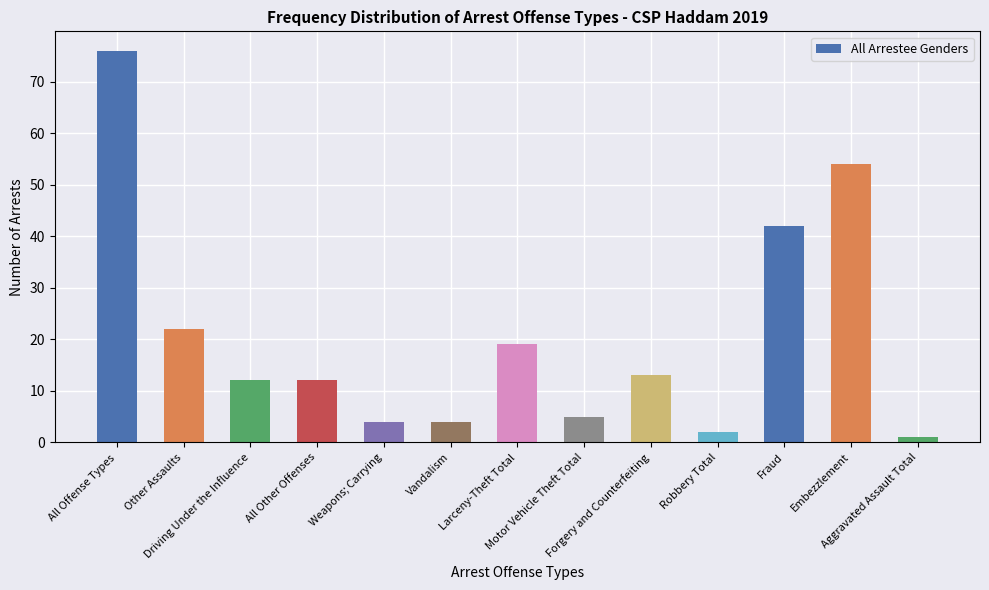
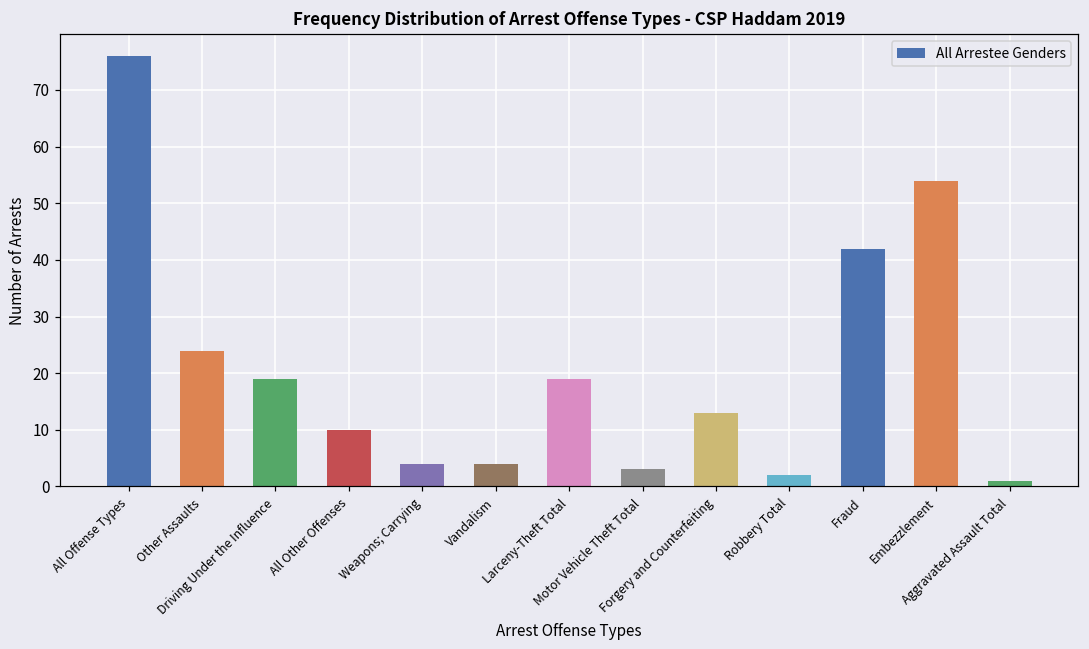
  {
    "All Offense Types": 76,
-   "Other Assaults": 22,
-   "Driving Under the Influence": 12,
-   "All Other Offenses": 12,
+   "Other Assaults": 24,
+   "Driving Under the Influence": 19,
+   "All Other Offenses": 10,
    "Weapons; Carrying": 4,
    "Vandalism": 4,
    "Larceny-Theft Total": 19,
-   "Motor Vehicle Theft Total": 5,
+   "Motor Vehicle Theft Total": 3,
    "Forgery and Counterfeiting": 13,
    "Robbery Total": 2,
    "Fraud": 42,
    "Embezzlement": 54,
    "Aggravated Assault Total": 1
  }
